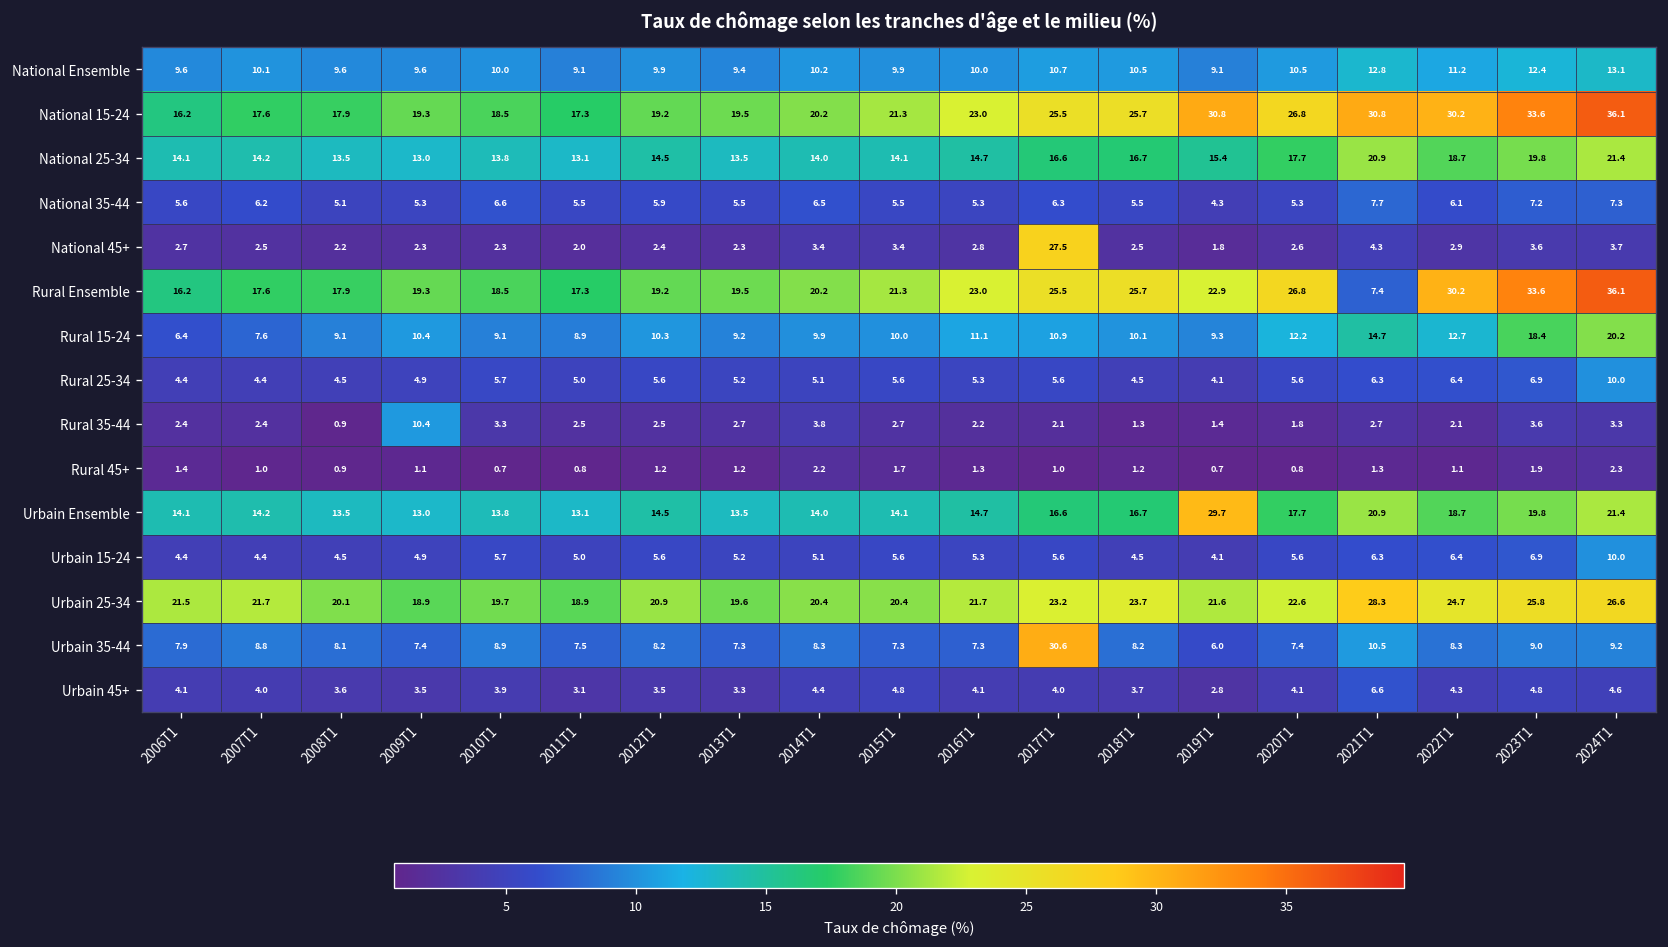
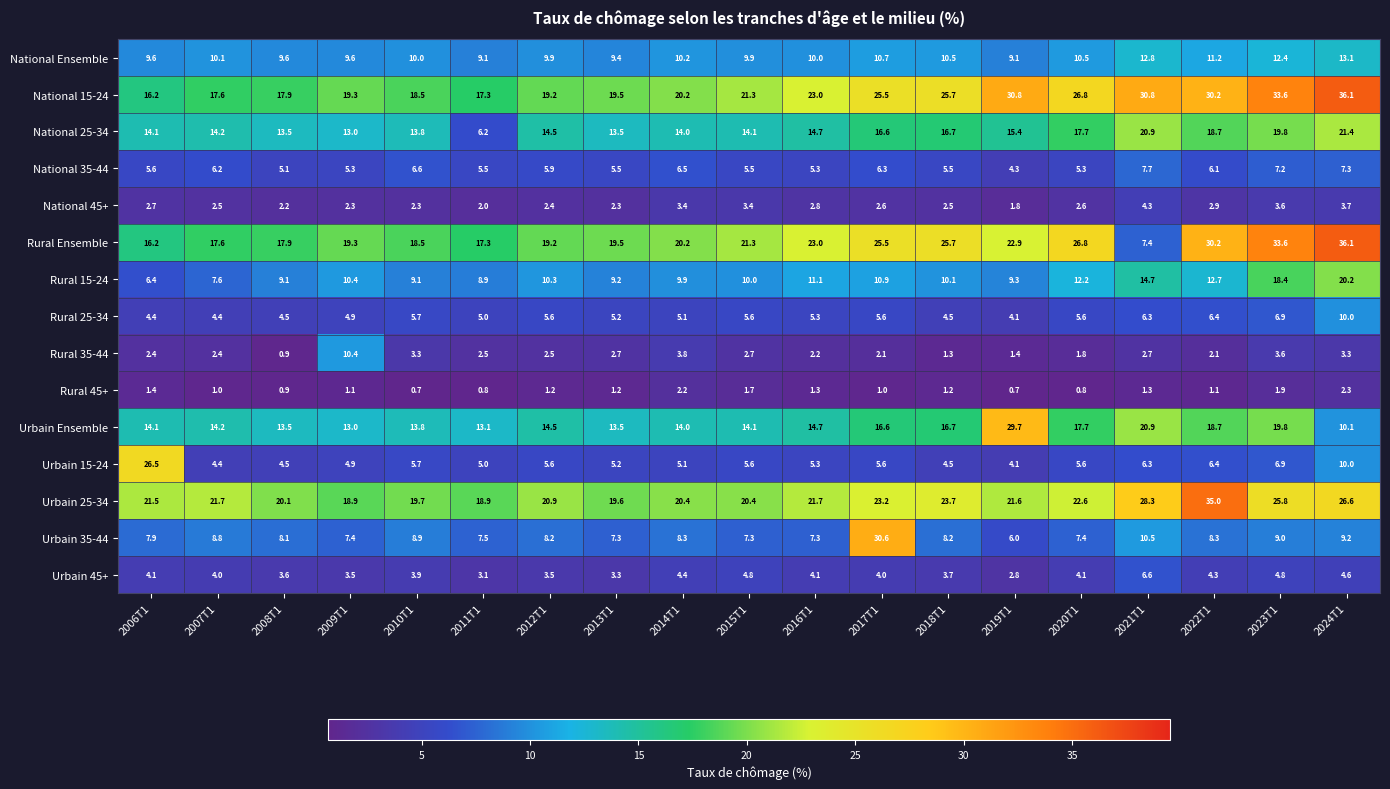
  {
    "National 25-34": {
      "2006T1": 14.1,
      "2007T1": 14.2,
      "2008T1": 13.5,
      "2009T1": 13.0,
      "2010T1": 13.8,
-     "2011T1": 13.1,
+     "2011T1": 6.2,
      "2012T1": 14.5,
      "2013T1": 13.5,
      "2014T1": 14.0,
      "2015T1": 14.1,
      "2016T1": 14.7,
      "2017T1": 16.6,
      "2018T1": 16.7,
      "2019T1": 15.4,
      "2020T1": 17.7,
      "2021T1": 20.9,
      "2022T1": 18.7,
      "2023T1": 19.8,
      "2024T1": 21.4
    },
    "National 45+": {
      "2006T1": 2.7,
      "2007T1": 2.5,
      "2008T1": 2.2,
      "2009T1": 2.3,
      "2010T1": 2.3,
      "2011T1": 2.0,
      "2012T1": 2.4,
      "2013T1": 2.3,
      "2014T1": 3.4,
      "2015T1": 3.4,
      "2016T1": 2.8,
-     "2017T1": 27.5,
+     "2017T1": 2.6,
      "2018T1": 2.5,
      "2019T1": 1.8,
      "2020T1": 2.6,
      "2021T1": 4.3,
      "2022T1": 2.9,
      "2023T1": 3.6,
      "2024T1": 3.7
    },
    "Urbain Ensemble": {
      "2006T1": 14.1,
      "2007T1": 14.2,
      "2008T1": 13.5,
      "2009T1": 13.0,
      "2010T1": 13.8,
      "2011T1": 13.1,
      "2012T1": 14.5,
      "2013T1": 13.5,
      "2014T1": 14.0,
      "2015T1": 14.1,
      "2016T1": 14.7,
      "2017T1": 16.6,
      "2018T1": 16.7,
      "2019T1": 29.7,
      "2020T1": 17.7,
      "2021T1": 20.9,
      "2022T1": 18.7,
      "2023T1": 19.8,
-     "2024T1": 21.4
+     "2024T1": 10.1
    },
    "Urbain 15-24": {
-     "2006T1": 4.4,
+     "2006T1": 26.5,
      "2007T1": 4.4,
      "2008T1": 4.5,
      "2009T1": 4.9,
      "2010T1": 5.7,
      "2011T1": 5.0,
      "2012T1": 5.6,
      "2013T1": 5.2,
      "2014T1": 5.1,
      "2015T1": 5.6,
      "2016T1": 5.3,
      "2017T1": 5.6,
      "2018T1": 4.5,
      "2019T1": 4.1,
      "2020T1": 5.6,
      "2021T1": 6.3,
      "2022T1": 6.4,
      "2023T1": 6.9,
      "2024T1": 10.0
    },
    "Urbain 25-34": {
      "2006T1": 21.5,
      "2007T1": 21.7,
      "2008T1": 20.1,
      "2009T1": 18.9,
      "2010T1": 19.7,
      "2011T1": 18.9,
      "2012T1": 20.9,
      "2013T1": 19.6,
      "2014T1": 20.4,
      "2015T1": 20.4,
      "2016T1": 21.7,
      "2017T1": 23.2,
      "2018T1": 23.7,
      "2019T1": 21.6,
      "2020T1": 22.6,
      "2021T1": 28.3,
-     "2022T1": 24.7,
+     "2022T1": 35.0,
      "2023T1": 25.8,
      "2024T1": 26.6
    }
  }
